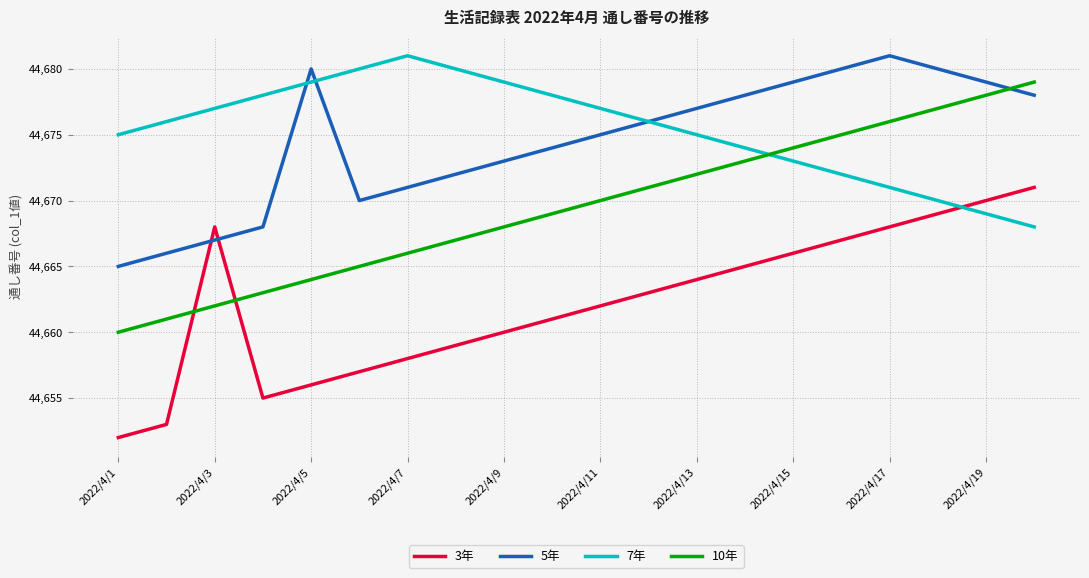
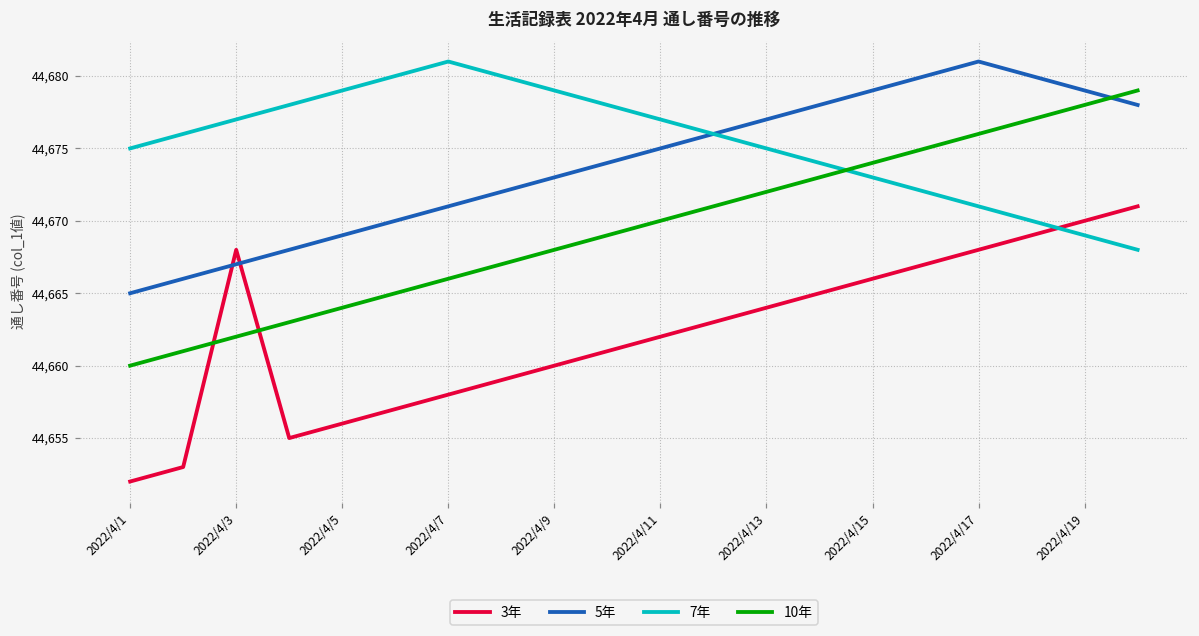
  {
    "3年": {
      "2022/4/1": "44,652",
      "2022/4/3": "44,668",
      "2022/4/5": "44,656",
      "2022/4/7": "44,658",
      "2022/4/9": "44,660",
      "2022/4/11": "44,662",
      "2022/4/13": "44,664",
      "2022/4/15": "44,666",
      "2022/4/17": "44,668",
      "2022/4/19": "44,670"
    },
    "5年": {
      "2022/4/1": "44,665",
      "2022/4/3": "44,667",
-     "2022/4/5": "44,680",
+     "2022/4/5": "44,669",
      "2022/4/7": "44,671",
      "2022/4/9": "44,673",
      "2022/4/11": "44,675",
      "2022/4/13": "44,677",
      "2022/4/15": "44,679",
      "2022/4/17": "44,681",
      "2022/4/19": "44,679"
    },
    "7年": {
      "2022/4/1": "44,675",
      "2022/4/3": "44,677",
      "2022/4/5": "44,679",
      "2022/4/7": "44,681",
      "2022/4/9": "44,679",
      "2022/4/11": "44,677",
      "2022/4/13": "44,675",
      "2022/4/15": "44,673",
      "2022/4/17": "44,671",
      "2022/4/19": "44,669"
    },
    "10年": {
      "2022/4/1": "44,660",
      "2022/4/3": "44,662",
      "2022/4/5": "44,664",
      "2022/4/7": "44,666",
      "2022/4/9": "44,668",
      "2022/4/11": "44,670",
      "2022/4/13": "44,672",
      "2022/4/15": "44,674",
      "2022/4/17": "44,676",
      "2022/4/19": "44,678"
    }
  }
